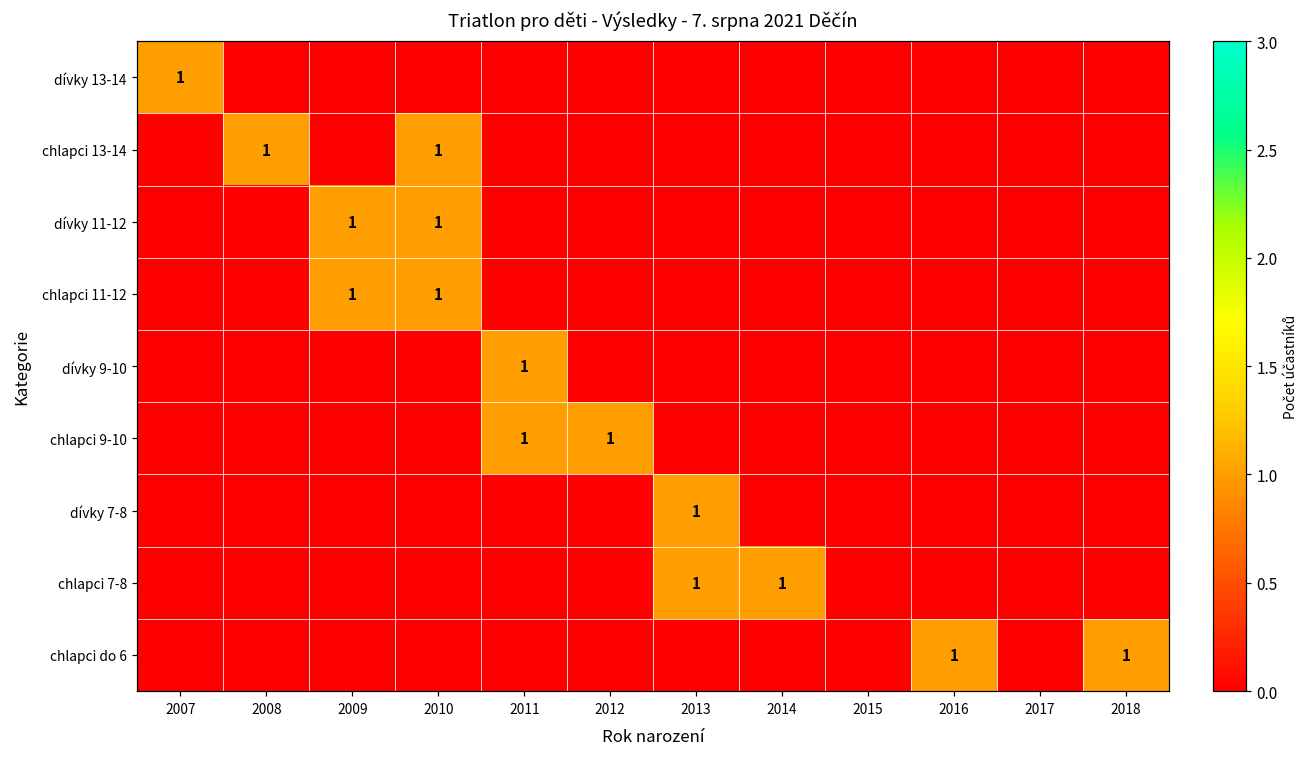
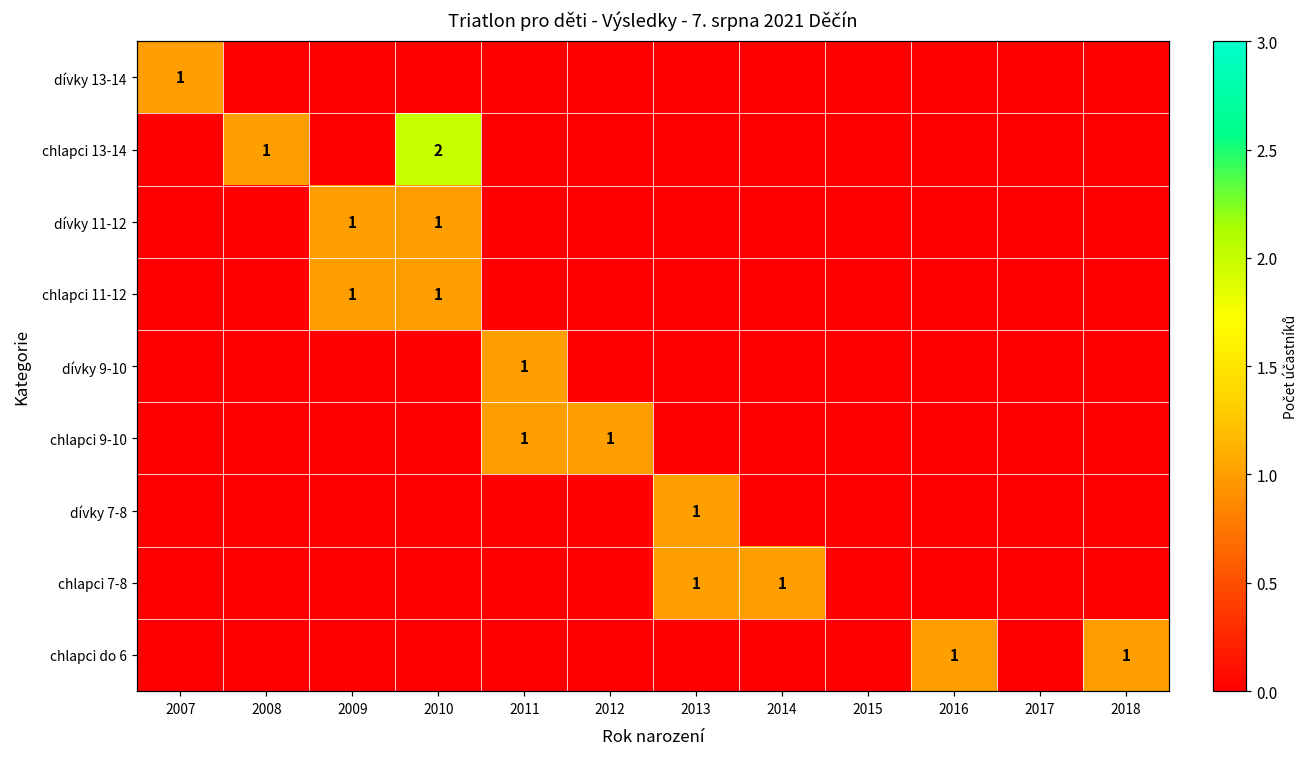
  {
    "dívky 13-14": {
      "2007": 1
    },
    "chlapci 13-14": {
      "2008": 1,
-     "2010": 1
+     "2010": 2
    },
    "dívky 11-12": {
      "2009": 1,
      "2010": 1
    },
    "chlapci 11-12": {
      "2009": 1,
      "2010": 1
    },
    "dívky 9-10": {
      "2011": 1
    },
    "chlapci 9-10": {
      "2011": 1,
      "2012": 1
    },
    "dívky 7-8": {
      "2013": 1
    },
    "chlapci 7-8": {
      "2013": 1,
      "2014": 1
    },
    "chlapci do 6": {
      "2016": 1,
      "2018": 1
    }
  }
